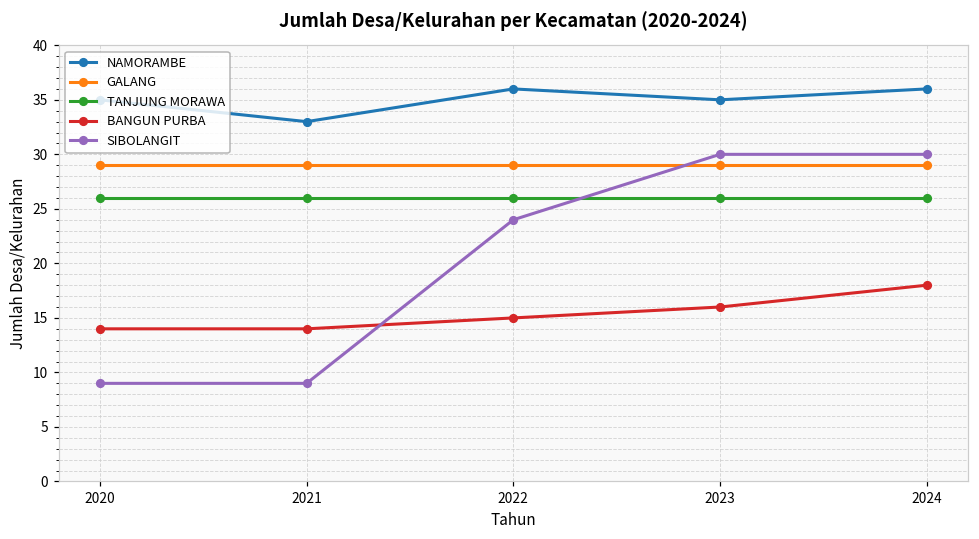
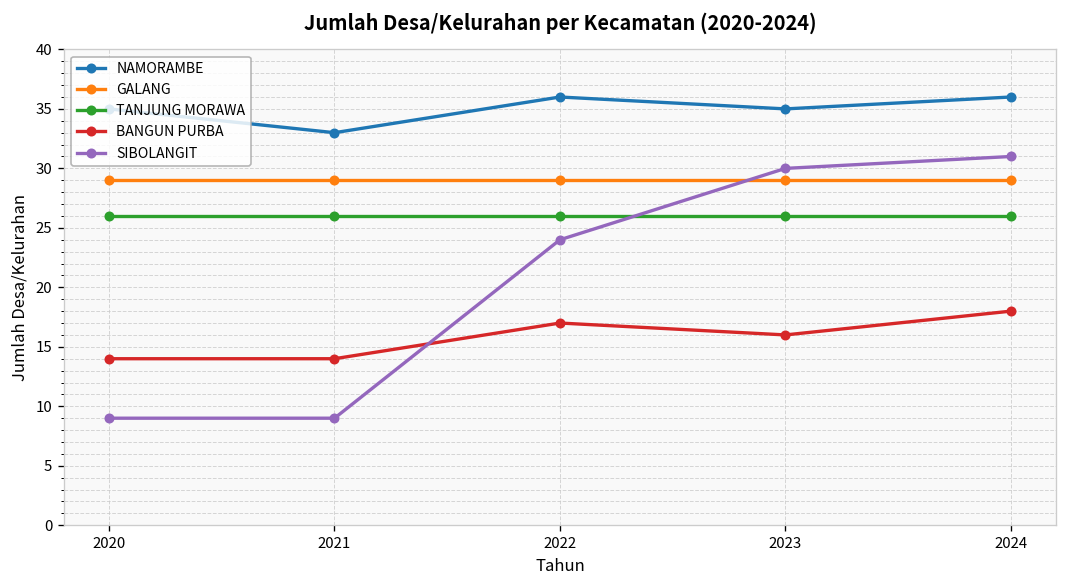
  {
    "NAMORAMBE": {
      "2021": 33,
      "2022": 36,
      "2023": 35,
      "2024": 36
    },
    "GALANG": {
      "2020": 29,
      "2021": 29,
      "2022": 29,
      "2023": 29,
      "2024": 29
    },
    "TANJUNG MORAWA": {
      "2020": 26,
      "2021": 26,
      "2022": 26,
      "2023": 26,
      "2024": 26
    },
    "BANGUN PURBA": {
      "2020": 14,
      "2021": 14,
-     "2022": 15,
+     "2022": 17,
      "2023": 16,
      "2024": 18
    },
    "SIBOLANGIT": {
      "2020": 9,
      "2021": 9,
      "2022": 24,
      "2023": 30,
-     "2024": 30
+     "2024": 31
    }
  }
